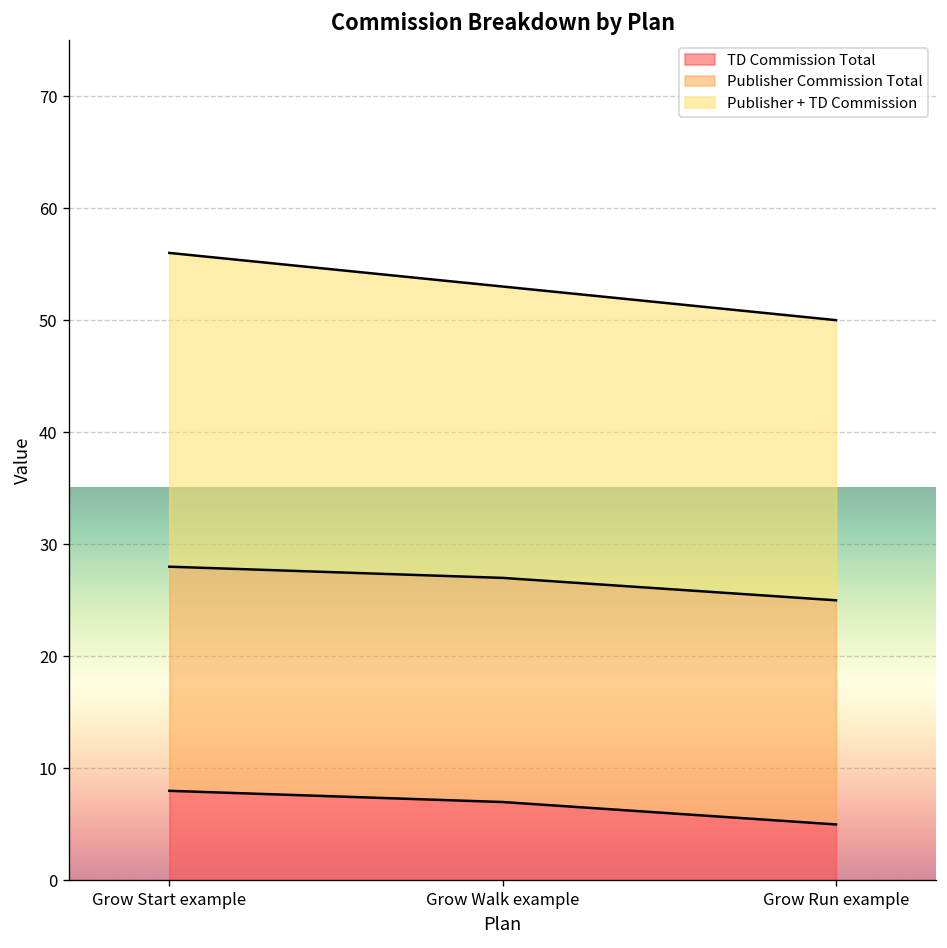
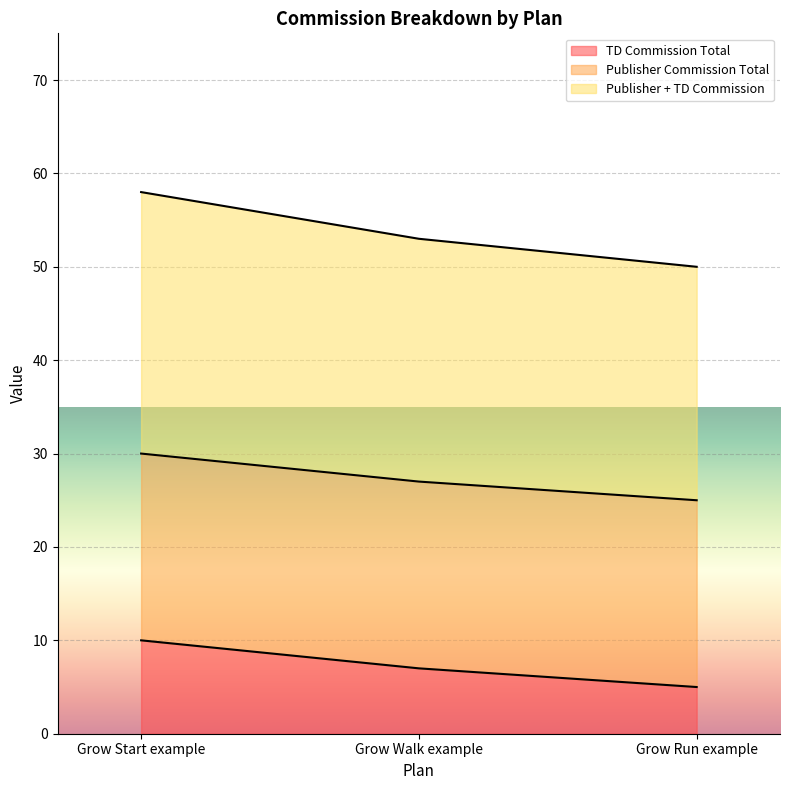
  {
    "TD Commission Total": {
-     "Grow Start example": 8,
+     "Grow Start example": 10,
      "Grow Walk example": 7,
      "Grow Run example": 5
    }
  }
